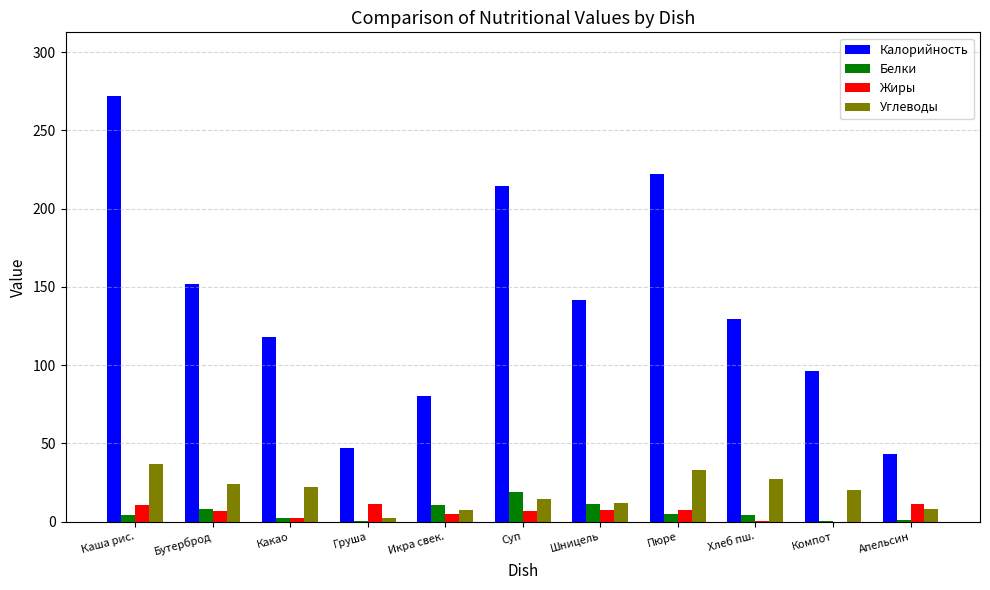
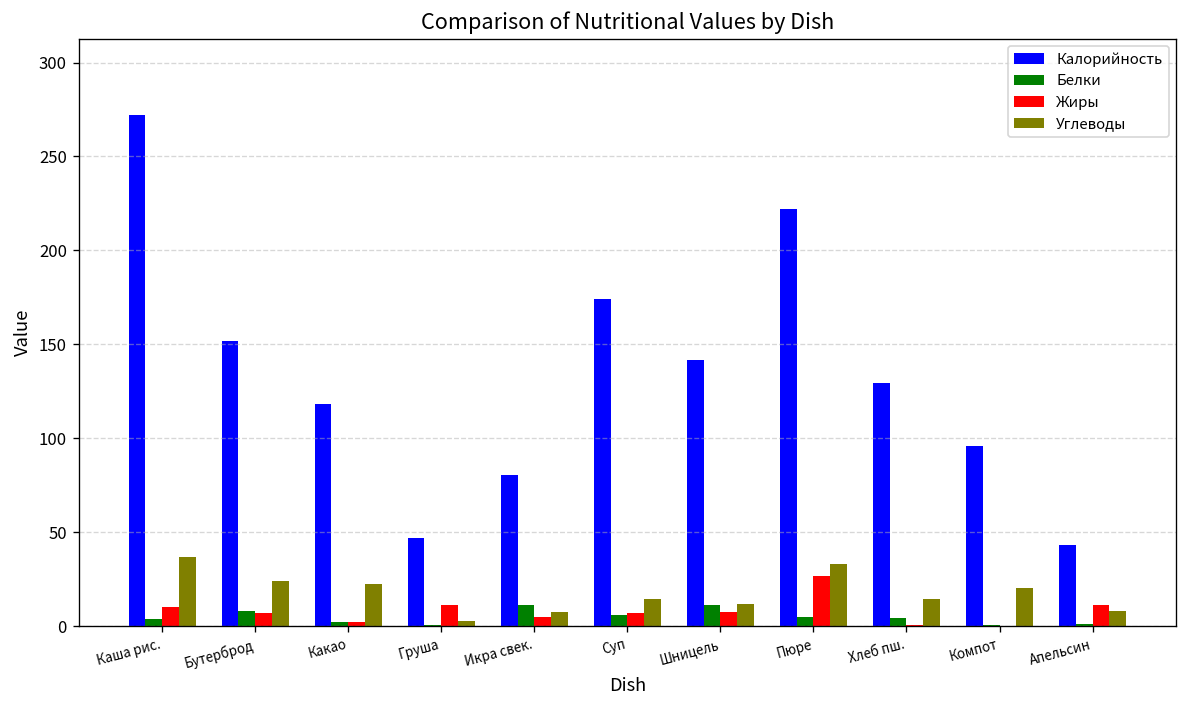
  {
    "Калорийность": {
      "Каша рис.": 272,
      "Бутерброд": 152,
      "Какао": 118,
      "Груша": 47,
      "Икра свек.": 81,
-     "Суп": 215,
+     "Суп": 174,
      "Шницель": 141,
      "Пюре": 222,
      "Хлеб пш.": 129,
      "Компот": 96,
      "Апельсин": 43
    },
    "Белки": {
      "Каша рис.": 4,
      "Бутерброд": 8,
      "Какао": 2,
      "Икра свек.": 11,
-     "Суп": 19,
+     "Суп": 6,
      "Шницель": 11,
      "Пюре": 5,
      "Хлеб пш.": 4
    },
    "Жиры": {
      "Каша рис.": 10,
      "Бутерброд": 7,
      "Какао": 2,
      "Груша": 11,
      "Икра свек.": 5,
      "Суп": 7,
      "Шницель": 8,
-     "Пюре": 7,
+     "Пюре": 27,
      "Компот": 0,
      "Апельсин": 11
    },
    "Углеводы": {
      "Каша рис.": 37,
      "Бутерброд": 24,
      "Какао": 22,
      "Груша": 3,
      "Икра свек.": 7,
      "Суп": 14,
      "Шницель": 12,
      "Пюре": 33,
-     "Хлеб пш.": 27,
+     "Хлеб пш.": 15,
      "Компот": 20,
      "Апельсин": 8
    }
  }
